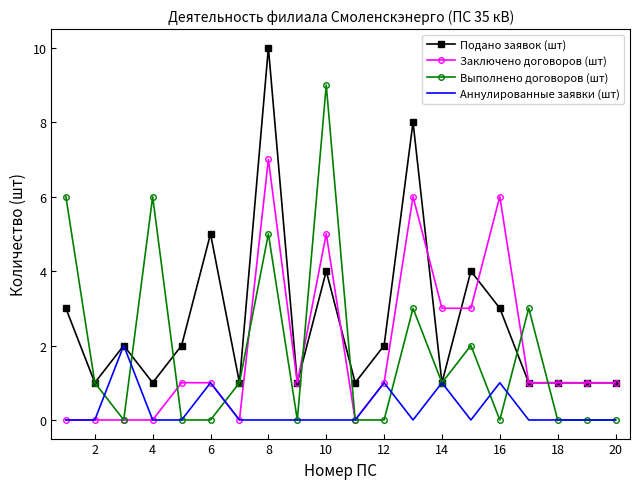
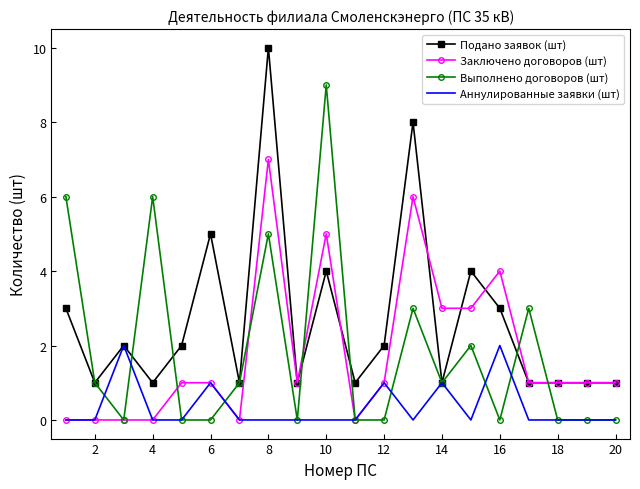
  {
    "Подано заявок (шт)": {
      "4": 1,
      "6": 5,
      "8": 10,
      "10": 4,
      "12": 2,
      "16": 3
    },
    "Заключено договоров (шт)": {
      "8": 7,
      "10": 5,
      "14": 3,
-     "16": 6
+     "16": 4
    },
    "Выполнено договоров (шт)": {
      "4": 6,
      "6": 0,
      "8": 5,
      "10": 9,
      "12": 0,
      "16": 0
    },
    "Аннулированные заявки (шт)": {
      "8": 0,
      "10": 0,
-     "16": 1
+     "16": 2
    }
  }
